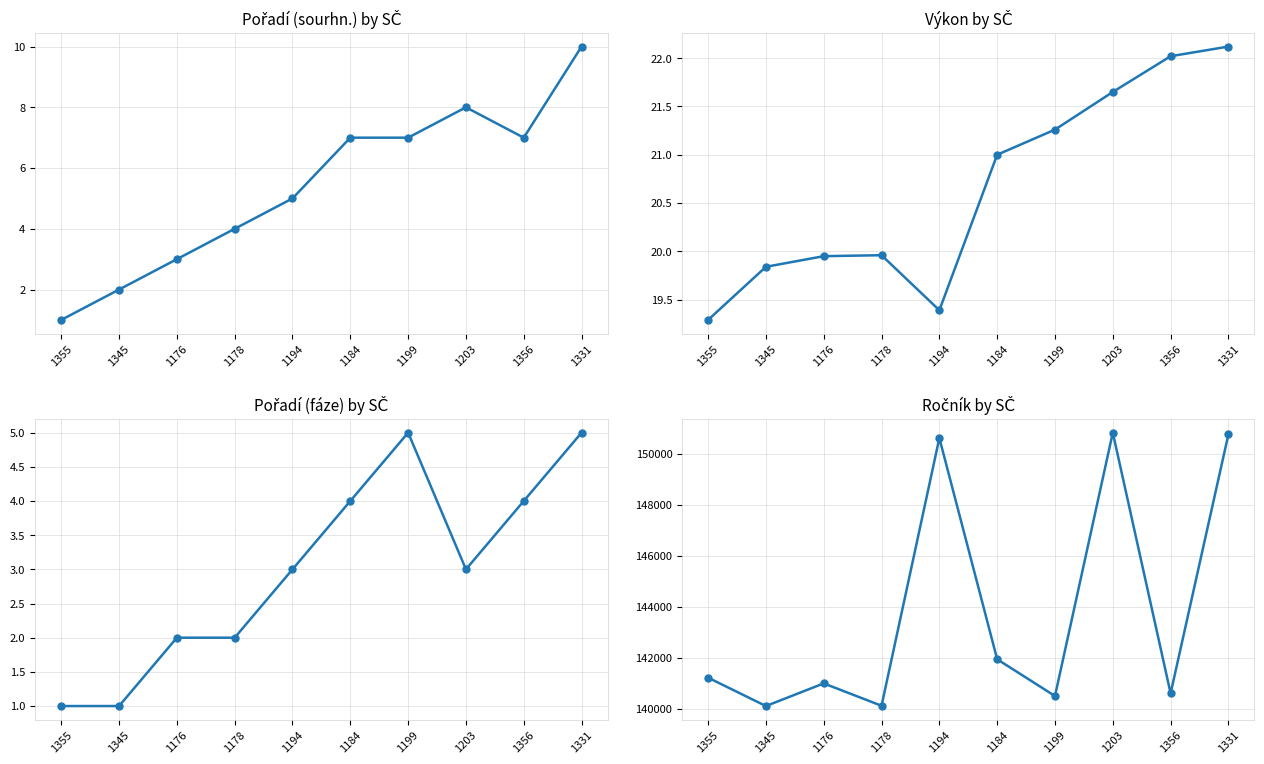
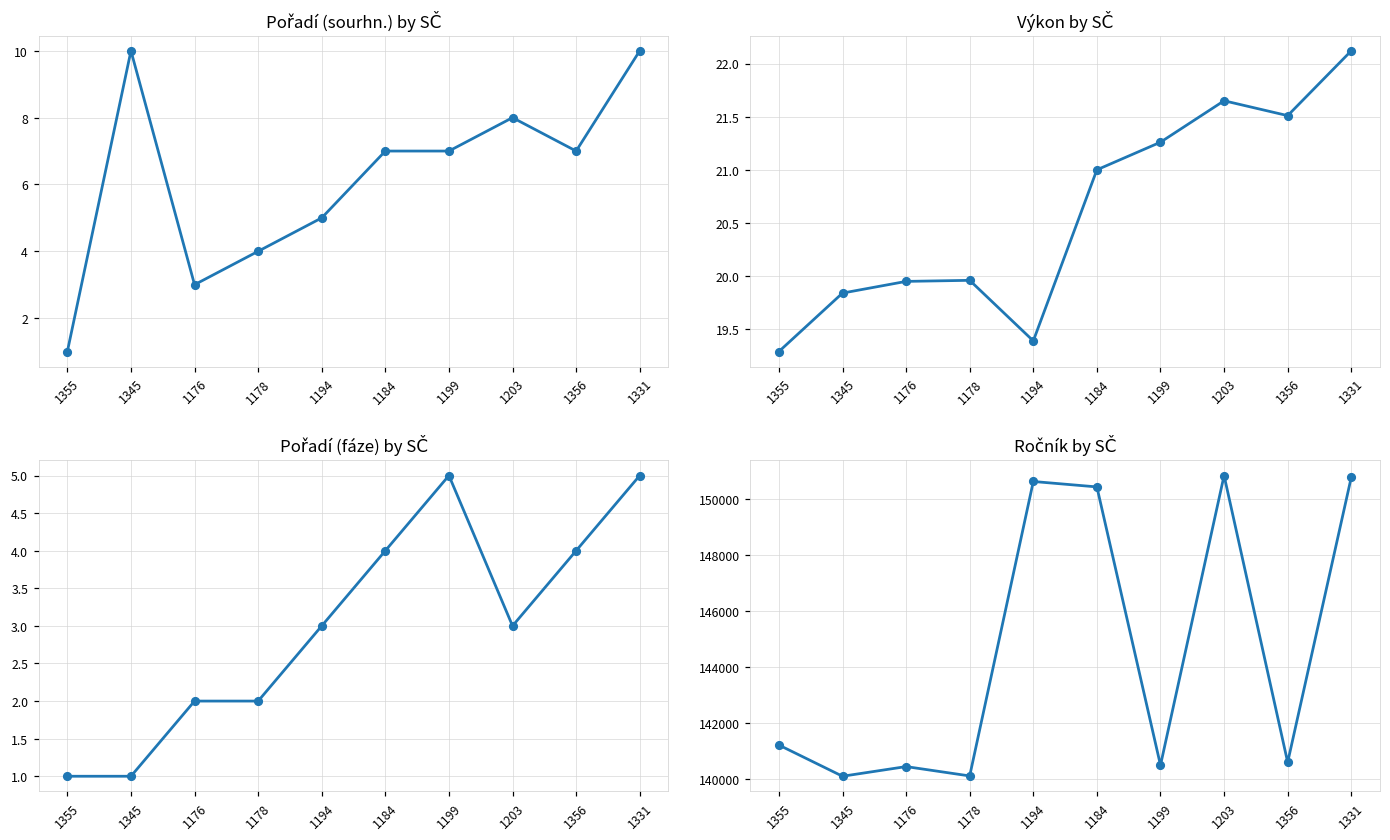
  {
    "Pořadí (sourhn.) by SČ": {
      "1355": 1,
-     "1345": 2,
+     "1345": 10,
      "1176": 3,
      "1178": 4,
      "1194": 5,
      "1184": 7,
      "1199": 7,
      "1203": 8,
      "1356": 7,
      "1331": 10
    },
    "Výkon by SČ": {
      "1355": 19.3,
      "1345": 19.8,
      "1176": 20.0,
      "1178": 20.0,
      "1194": 19.4,
      "1184": 21.0,
      "1199": 21.3,
      "1203": 21.7,
-     "1356": 22.0,
+     "1356": 21.5,
      "1331": 22.1
    },
    "Pořadí (fáze) by SČ": {
      "1355": 1.0,
      "1345": 1.0,
      "1176": 2.0,
      "1178": 2.0,
      "1194": 3.0,
      "1184": 4.0,
      "1199": 5.0,
      "1203": 3.0,
      "1356": 4.0,
      "1331": 5.0
    },
    "Ročník by SČ": {
      "1355": 141200,
      "1345": 140100,
-     "1176": 141000,
+     "1176": 140500,
      "1178": 140100,
      "1194": 150600,
-     "1184": 141900,
+     "1184": 150400,
      "1199": 140500,
      "1203": 150800,
      "1356": 140600,
      "1331": 150800
    }
  }
